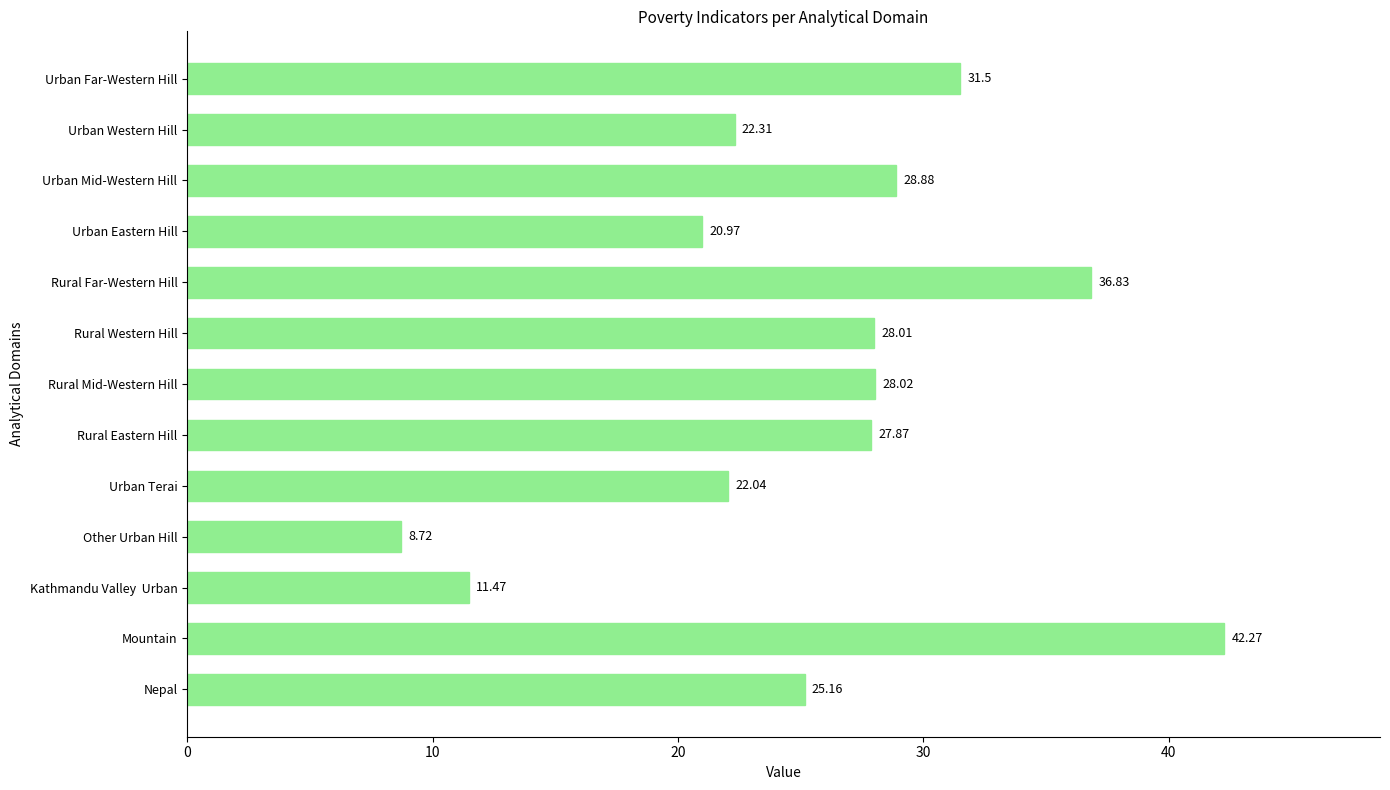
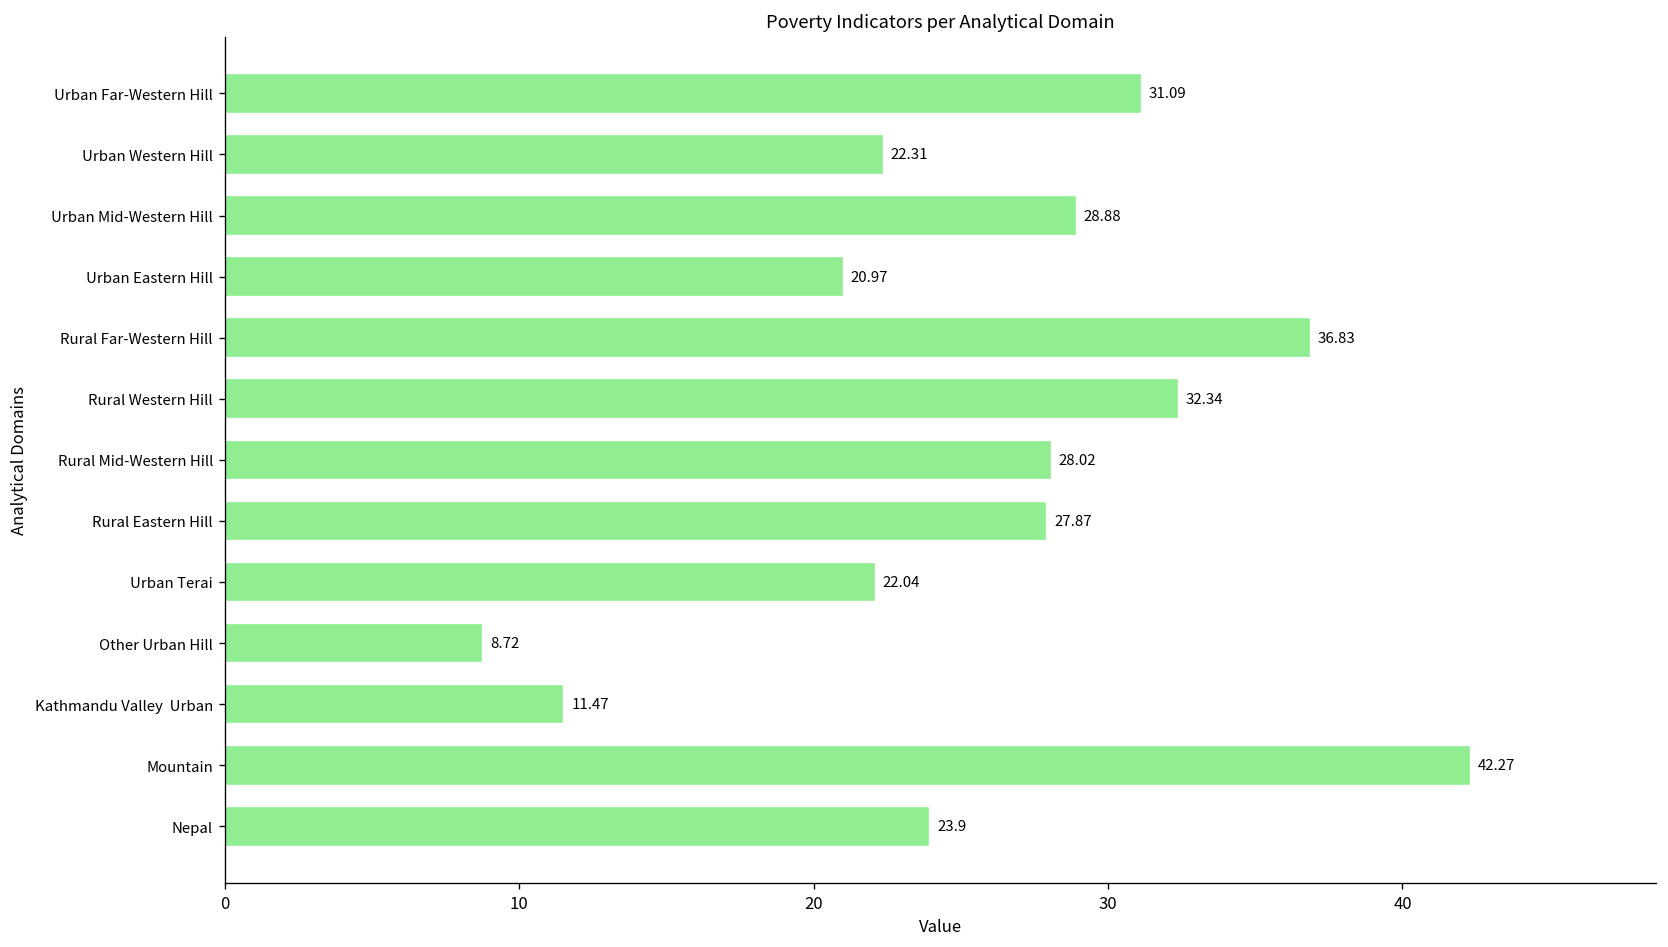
  {
-   "Urban Far-Western Hill": 31.5,
+   "Urban Far-Western Hill": 31.09,
    "Urban Western Hill": 22.31,
    "Urban Mid-Western Hill": 28.88,
    "Urban Eastern Hill": 20.97,
    "Rural Far-Western Hill": 36.83,
-   "Rural Western Hill": 28.01,
+   "Rural Western Hill": 32.34,
    "Rural Mid-Western Hill": 28.02,
    "Rural Eastern Hill": 27.87,
    "Urban Terai": 22.04,
    "Other Urban Hill": 8.72,
    "Kathmandu Valley Urban": 11.47,
    "Mountain": 42.27,
-   "Nepal": 25.16
+   "Nepal": 23.9
  }
